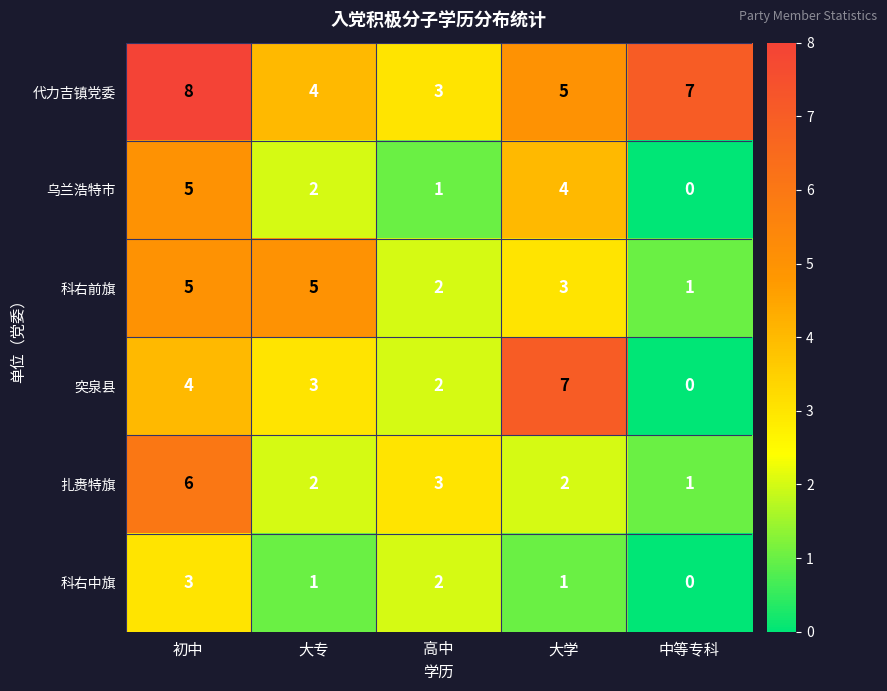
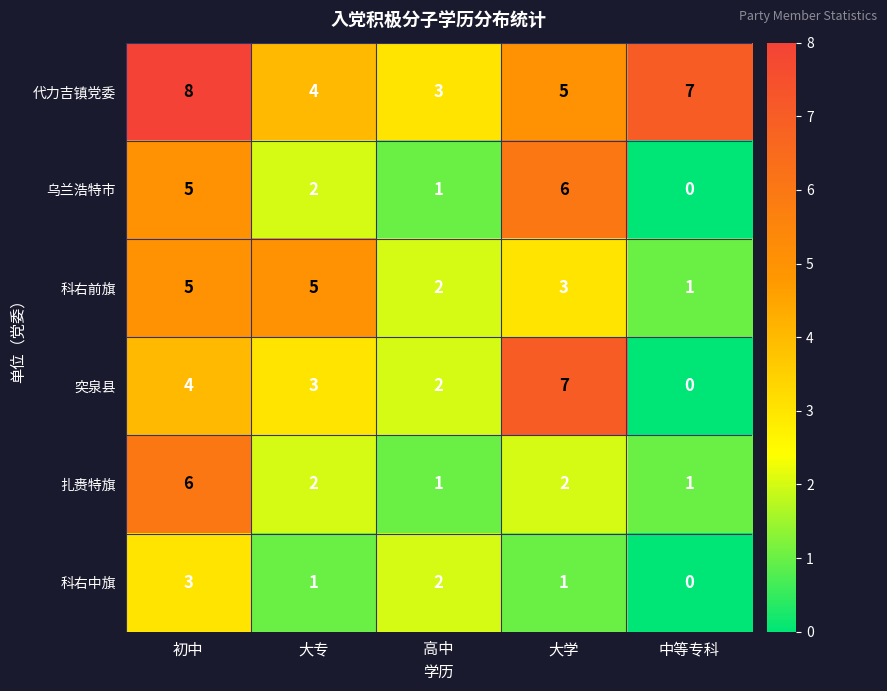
  {
    "代力吉镇党委": {
      "初中": 8,
      "大专": 4,
      "高中": 3,
      "大学": 5,
      "中等专科": 7
    },
    "乌兰浩特市": {
      "初中": 5,
      "大专": 2,
      "高中": 1,
-     "大学": 4,
+     "大学": 6,
      "中等专科": 0
    },
    "科右前旗": {
      "初中": 5,
      "大专": 5,
      "高中": 2,
      "大学": 3,
      "中等专科": 1
    },
    "突泉县": {
      "初中": 4,
      "大专": 3,
      "高中": 2,
      "大学": 7,
      "中等专科": 0
    },
    "扎赉特旗": {
      "初中": 6,
      "大专": 2,
-     "高中": 3,
+     "高中": 1,
      "大学": 2,
      "中等专科": 1
    },
    "科右中旗": {
      "初中": 3,
      "大专": 1,
      "高中": 2,
      "大学": 1,
      "中等专科": 0
    }
  }
